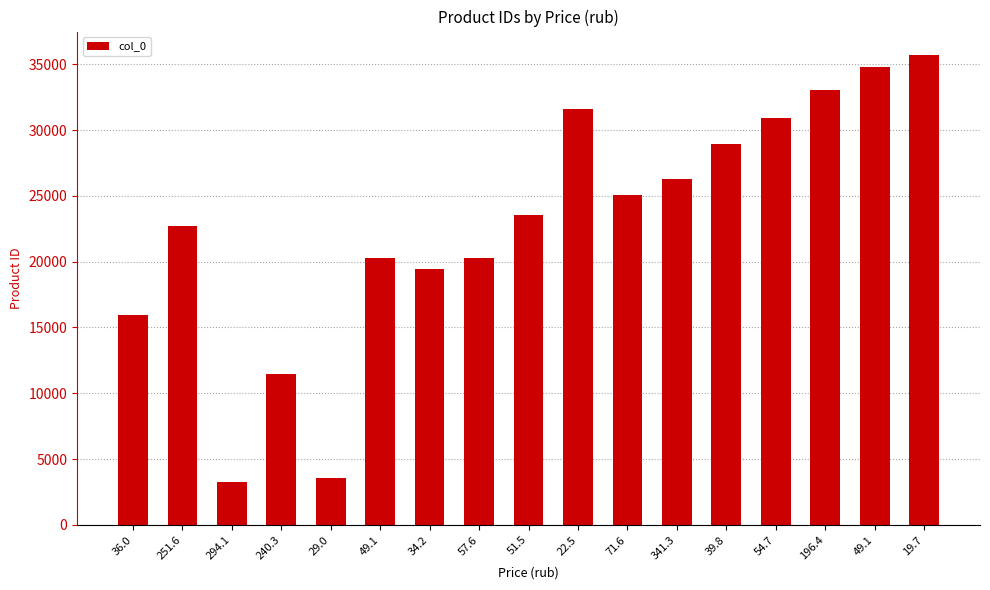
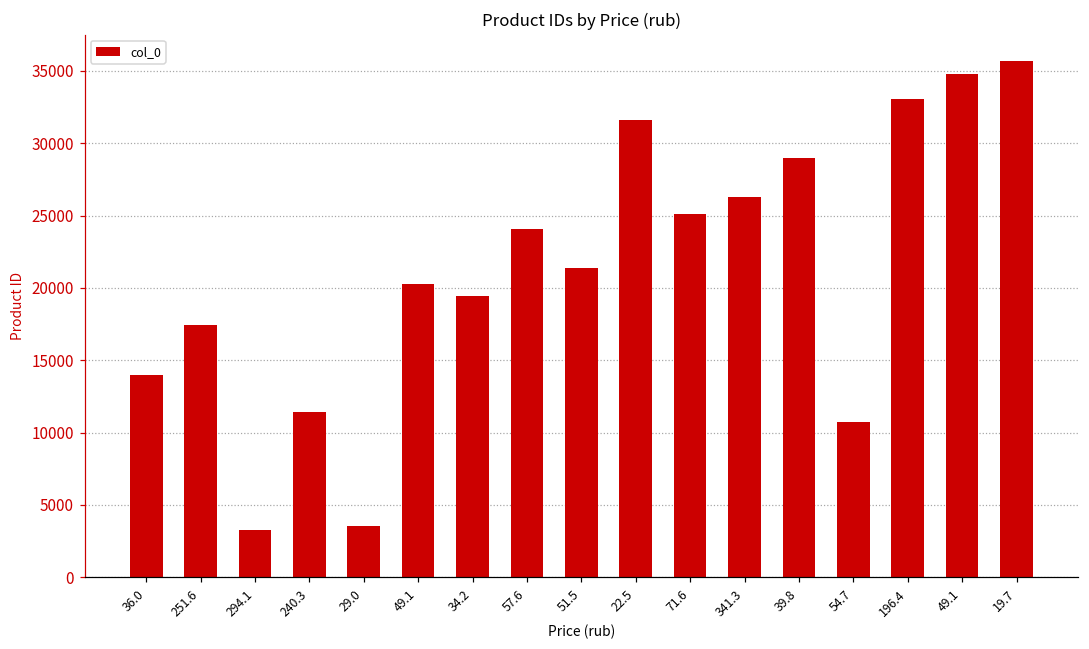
  {
-   "36.0": 15900,
-   "251.6": 22700,
+   "36.0": 14000,
+   "251.6": 17400,
    "294.1": 3300,
    "240.3": 11400,
    "29.0": 3600,
    "34.2": 19500,
-   "57.6": 20300,
-   "51.5": 23500,
+   "57.6": 24000,
+   "51.5": 21400,
    "22.5": 31600,
    "71.6": 25100,
    "341.3": 26300,
    "39.8": 29000,
-   "54.7": 30900,
+   "54.7": 10700,
    "196.4": 33000,
    "19.7": 35700
  }
